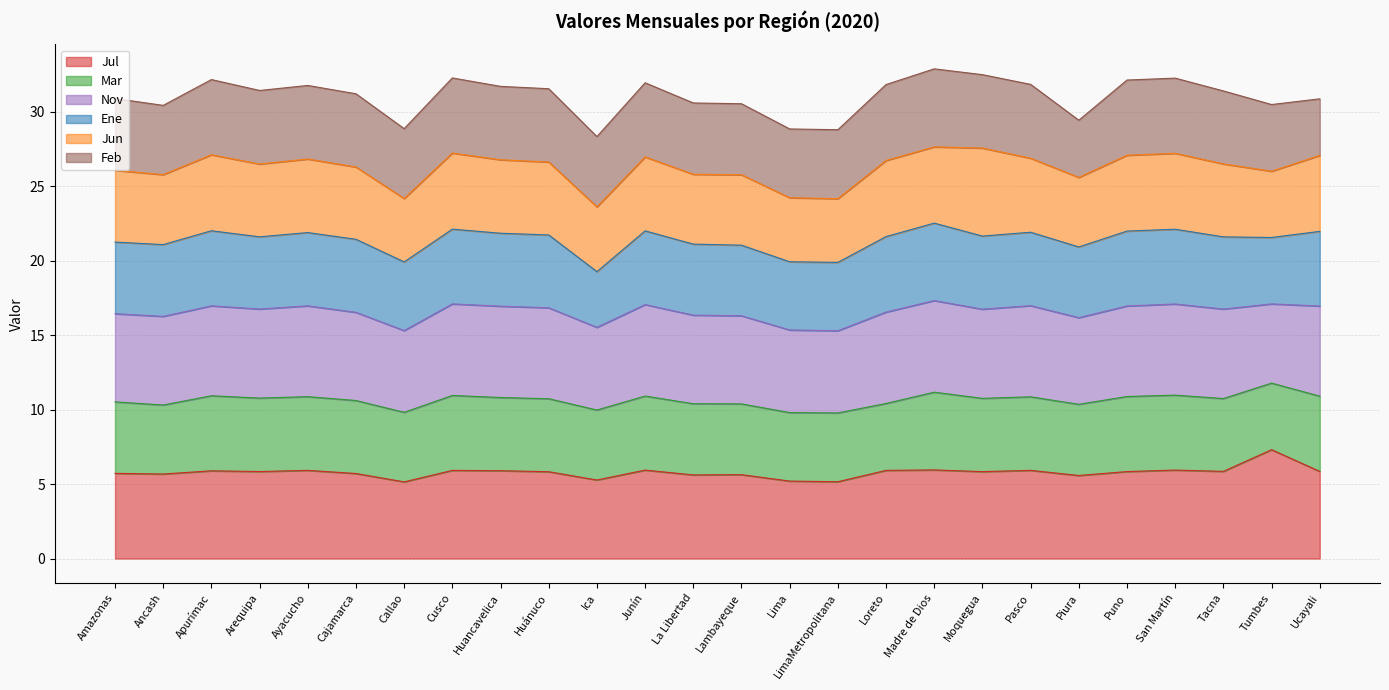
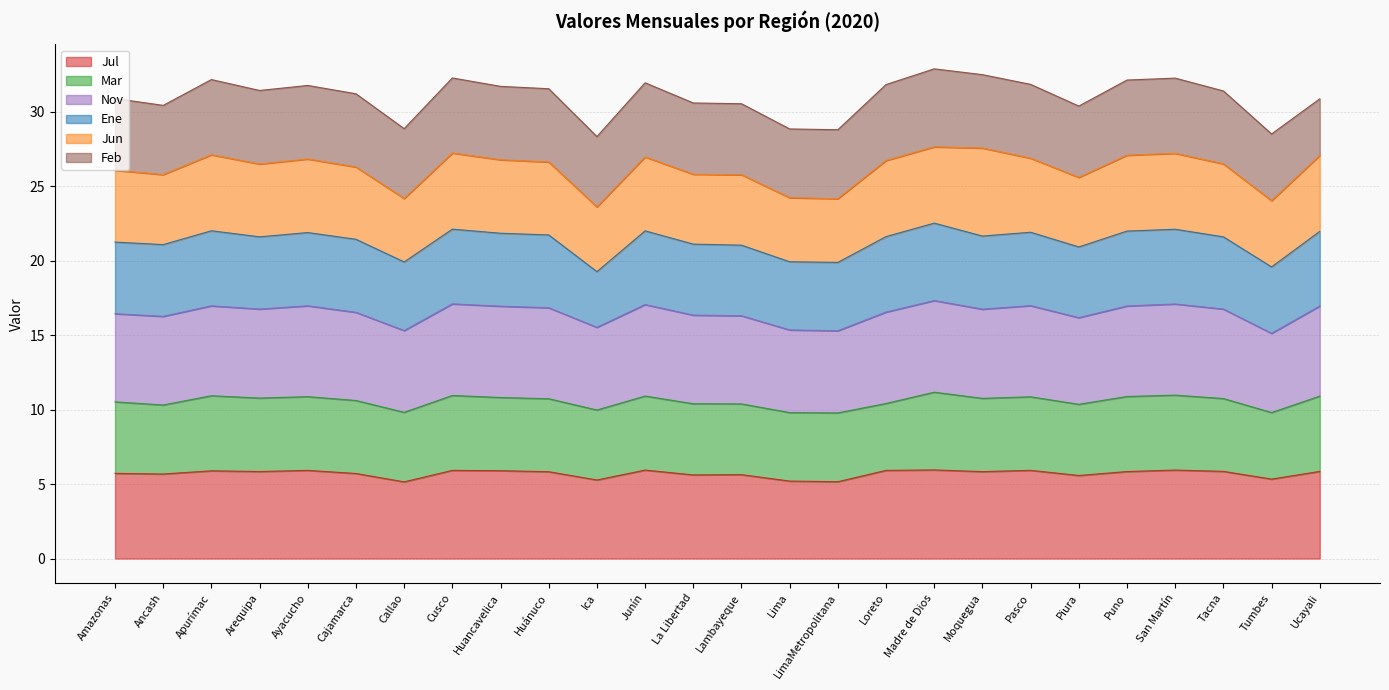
  {
    "Jul": {
      "Amazonas": 5.7,
      "Ancash": 5.7,
      "Apurímac": 5.9,
      "Arequipa": 5.8,
      "Ayacucho": 5.9,
      "Cajamarca": 5.7,
      "Callao": 5.2,
      "Cusco": 5.9,
      "Huancavelica": 5.9,
      "Huánuco": 5.8,
      "Ica": 5.3,
      "Junín": 5.9,
      "La Libertad": 5.6,
      "Lambayeque": 5.6,
      "Lima": 5.2,
      "LimaMetropolitana": 5.2,
      "Loreto": 5.9,
      "Madre de Dios": 6.0,
      "Moquegua": 5.8,
      "Pasco": 5.9,
      "Piura": 5.6,
      "Puno": 5.8,
      "San Martín": 5.9,
      "Tacna": 5.9,
-     "Tumbes": 7.3,
+     "Tumbes": 5.3,
      "Ucayali": 5.9
    },
    "Mar": {
      "Amazonas": 4.8,
      "Ancash": 4.6,
      "Apurímac": 5.0,
      "Arequipa": 4.9,
      "Ayacucho": 4.9,
      "Cajamarca": 4.9,
      "Callao": 4.7,
      "Cusco": 5.0,
      "Huancavelica": 4.9,
      "Huánuco": 4.9,
      "Ica": 4.7,
      "Junín": 5.0,
      "La Libertad": 4.8,
      "Lambayeque": 4.8,
      "Lima": 4.6,
      "LimaMetropolitana": 4.6,
      "Loreto": 4.5,
      "Madre de Dios": 5.2,
      "Moquegua": 4.9,
      "Pasco": 4.9,
      "Piura": 4.8,
      "Puno": 5.0,
      "San Martín": 5.0,
      "Tacna": 4.9,
      "Tumbes": 4.5,
      "Ucayali": 5.1
    },
    "Nov": {
      "Amazonas": 5.9,
      "Ancash": 6.0,
      "Apurímac": 6.0,
      "Arequipa": 6.0,
      "Ayacucho": 6.1,
      "Cajamarca": 5.9,
      "Callao": 5.5,
      "Cusco": 6.2,
      "Huancavelica": 6.1,
      "Huánuco": 6.1,
      "Ica": 5.6,
      "Junín": 6.1,
      "La Libertad": 6.0,
      "Lambayeque": 5.9,
      "Lima": 5.6,
      "LimaMetropolitana": 5.5,
      "Loreto": 6.1,
      "Madre de Dios": 6.2,
      "Moquegua": 6.0,
      "Pasco": 6.1,
      "Piura": 5.8,
      "Puno": 6.1,
      "San Martín": 6.1,
      "Tacna": 6.0,
      "Tumbes": 5.3,
      "Ucayali": 6.1
    },
    "Ene": {
      "Amazonas": 4.8,
      "Ancash": 4.8,
      "Apurímac": 5.0,
      "Arequipa": 4.8,
      "Ayacucho": 4.9,
      "Cajamarca": 4.9,
      "Callao": 4.6,
      "Cusco": 5.0,
      "Huancavelica": 4.9,
      "Huánuco": 4.9,
      "Ica": 3.7,
      "Junín": 5.0,
      "La Libertad": 4.8,
      "Lambayeque": 4.7,
      "Lima": 4.6,
      "LimaMetropolitana": 4.6,
      "Loreto": 5.1,
      "Madre de Dios": 5.2,
      "Moquegua": 4.9,
      "Pasco": 4.9,
      "Piura": 4.8,
      "Puno": 5.0,
      "San Martín": 5.0,
      "Tacna": 4.9,
      "Tumbes": 4.5,
      "Ucayali": 5.0
    },
    "Jun": {
      "Amazonas": 4.8,
      "Ancash": 4.7,
      "Apurímac": 5.1,
      "Arequipa": 4.9,
      "Ayacucho": 4.9,
      "Cajamarca": 4.9,
      "Callao": 4.3,
      "Cusco": 5.1,
      "Huancavelica": 4.9,
      "Huánuco": 4.9,
      "Ica": 4.4,
      "Junín": 5.0,
      "La Libertad": 4.7,
      "Lambayeque": 4.7,
      "Lima": 4.3,
      "LimaMetropolitana": 4.3,
      "Loreto": 5.1,
      "Madre de Dios": 5.1,
      "Moquegua": 5.9,
      "Pasco": 5.0,
      "Piura": 4.7,
      "Puno": 5.1,
      "San Martín": 5.1,
      "Tacna": 4.9,
      "Tumbes": 4.4,
      "Ucayali": 5.1
    },
    "Feb": {
      "Ancash": 4.7,
      "Apurímac": 5.1,
      "Arequipa": 4.9,
      "Ayacucho": 4.9,
      "Cajamarca": 4.9,
      "Callao": 4.7,
      "Cusco": 5.0,
      "Huancavelica": 4.9,
      "Huánuco": 4.9,
      "Ica": 4.7,
      "Junín": 5.0,
      "La Libertad": 4.8,
      "Lambayeque": 4.8,
      "Lima": 4.6,
      "LimaMetropolitana": 4.6,
      "Loreto": 5.1,
      "Madre de Dios": 5.2,
      "Moquegua": 4.9,
      "Pasco": 5.0,
-     "Piura": 3.8,
+     "Piura": 4.8,
      "Puno": 5.0,
      "San Martín": 5.0,
      "Tacna": 4.9,
      "Tumbes": 4.5,
      "Ucayali": 3.8
    }
  }
